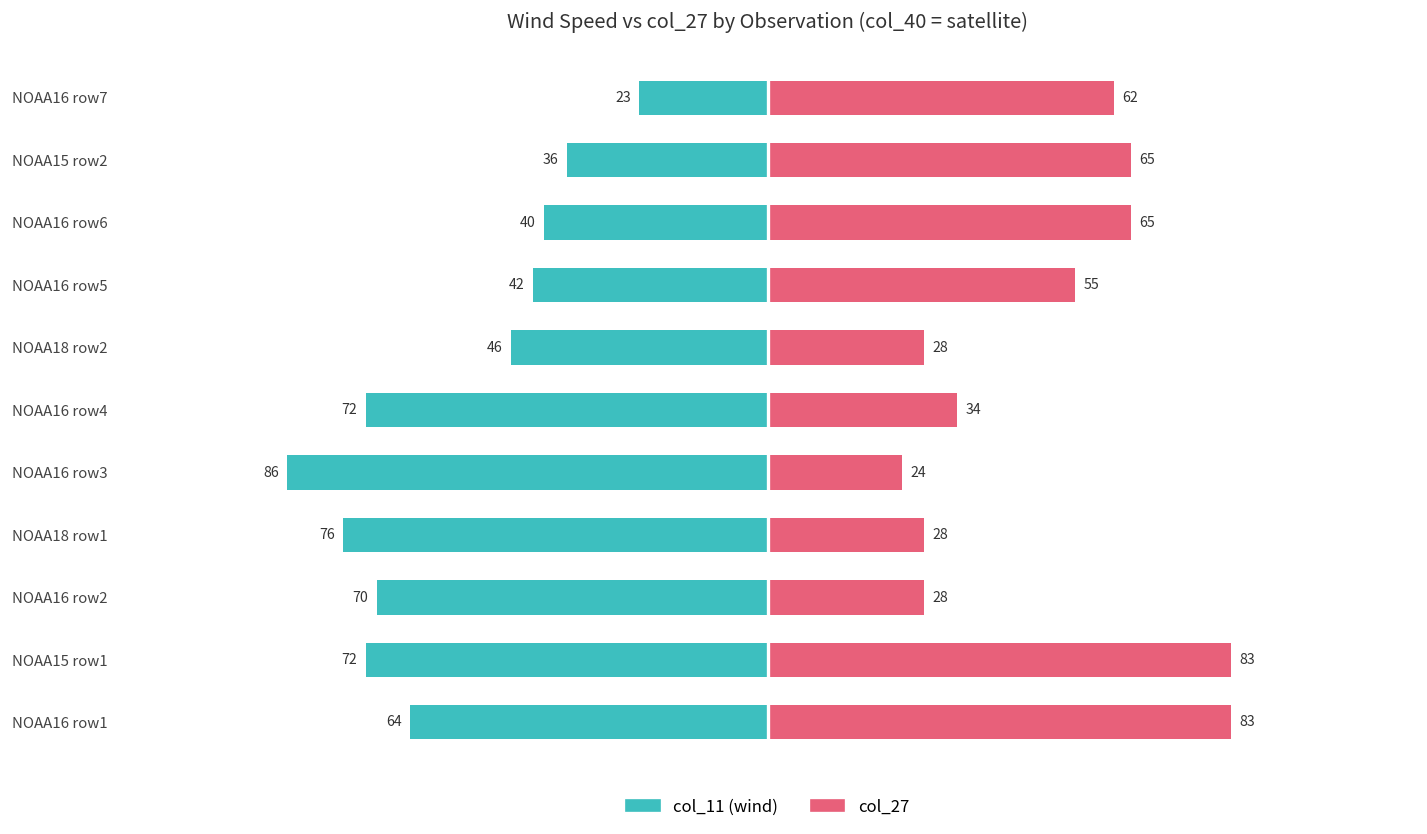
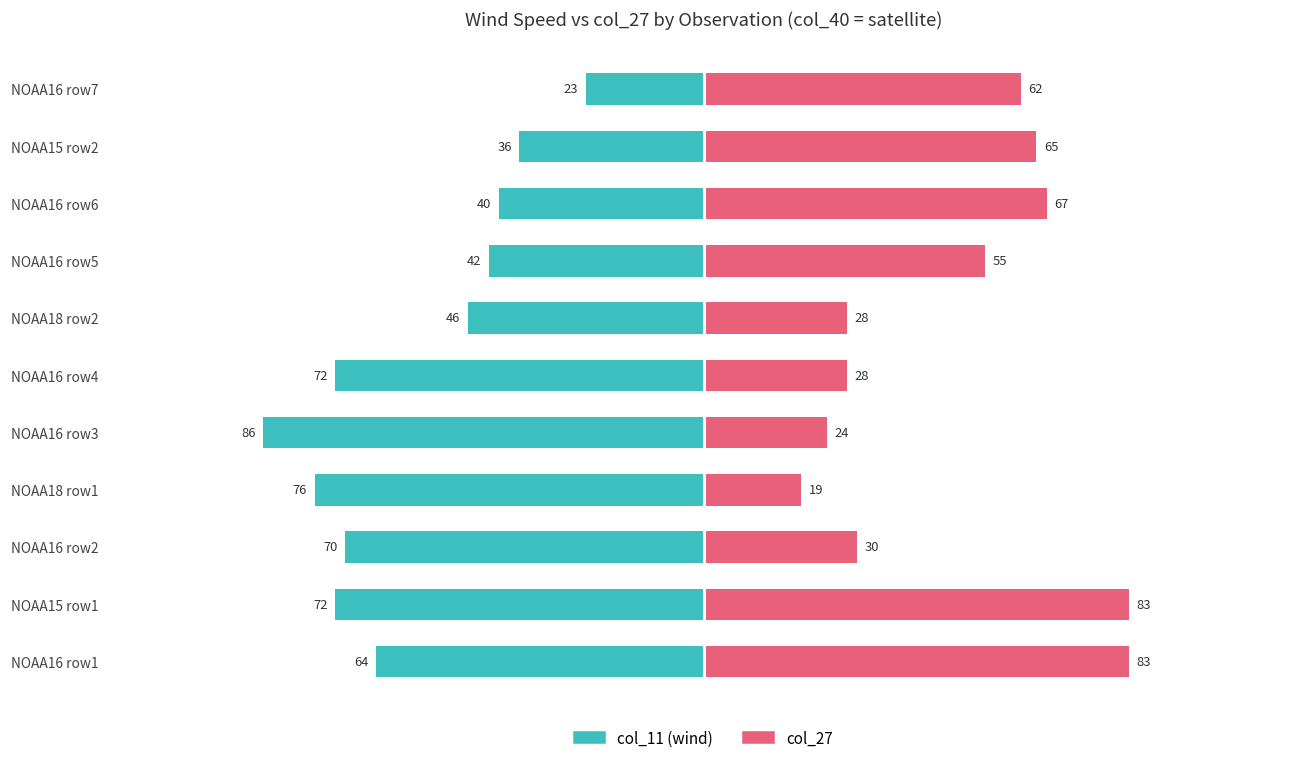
  {
    "col_27": {
      "NOAA16 row7": 62,
      "NOAA15 row2": 65,
-     "NOAA16 row6": 65,
+     "NOAA16 row6": 67,
      "NOAA16 row5": 55,
      "NOAA18 row2": 28,
-     "NOAA16 row4": 34,
+     "NOAA16 row4": 28,
      "NOAA16 row3": 24,
-     "NOAA18 row1": 28,
-     "NOAA16 row2": 28,
+     "NOAA18 row1": 19,
+     "NOAA16 row2": 30,
      "NOAA15 row1": 83,
      "NOAA16 row1": 83
    }
  }
